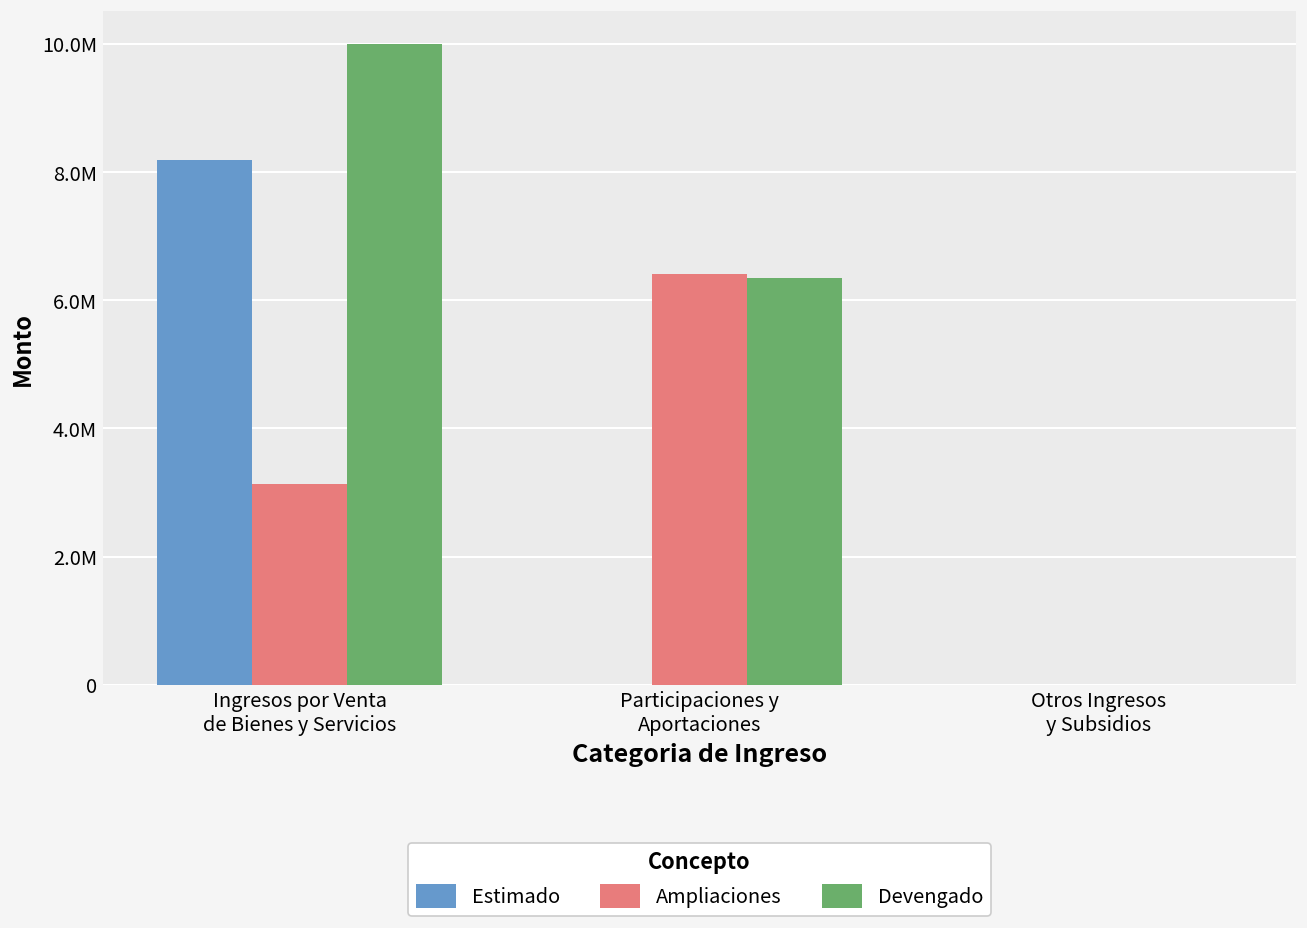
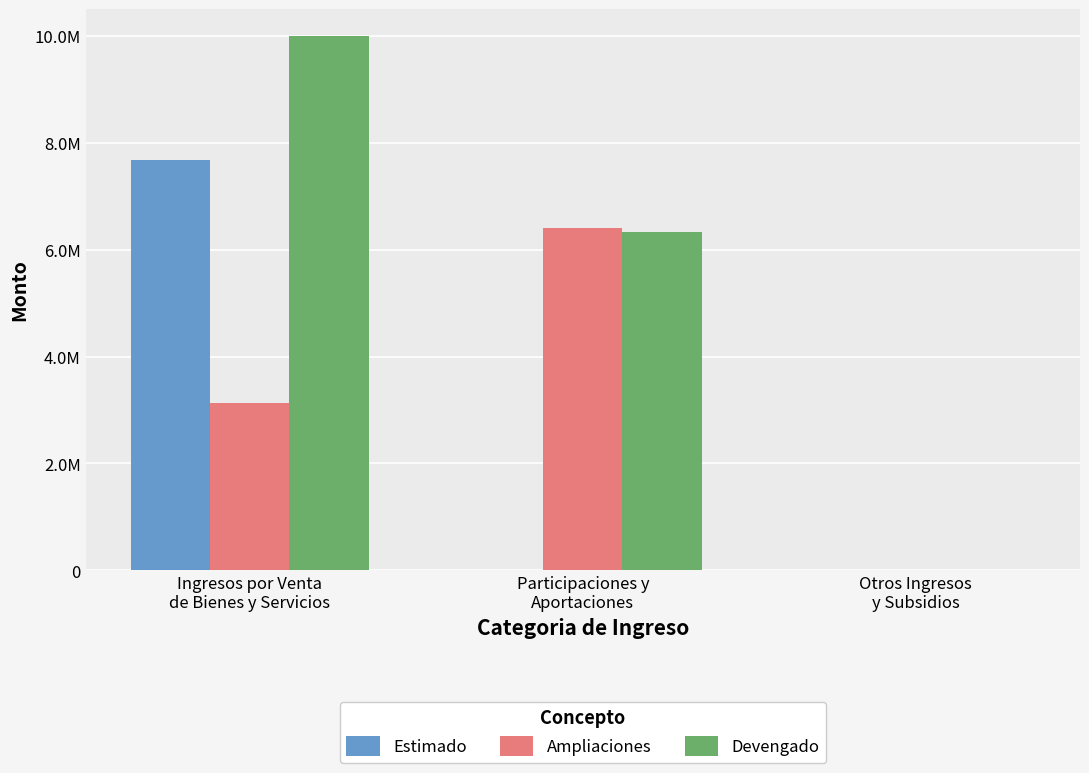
  {
    "Estimado": {
-     "Ingresos por Venta de Bienes y Servicios": 8200000,
+     "Ingresos por Venta de Bienes y Servicios": 7700000,
      "Participaciones y Aportaciones": 0,
      "Otros Ingresos y Subsidios": 0
    },
    "Ampliaciones": {
      "Ingresos por Venta de Bienes y Servicios": 3100000,
      "Participaciones y Aportaciones": 6400000,
      "Otros Ingresos y Subsidios": 0
    },
    "Devengado": {
      "Ingresos por Venta de Bienes y Servicios": 10000000,
      "Participaciones y Aportaciones": 6300000,
      "Otros Ingresos y Subsidios": 0
    }
  }
